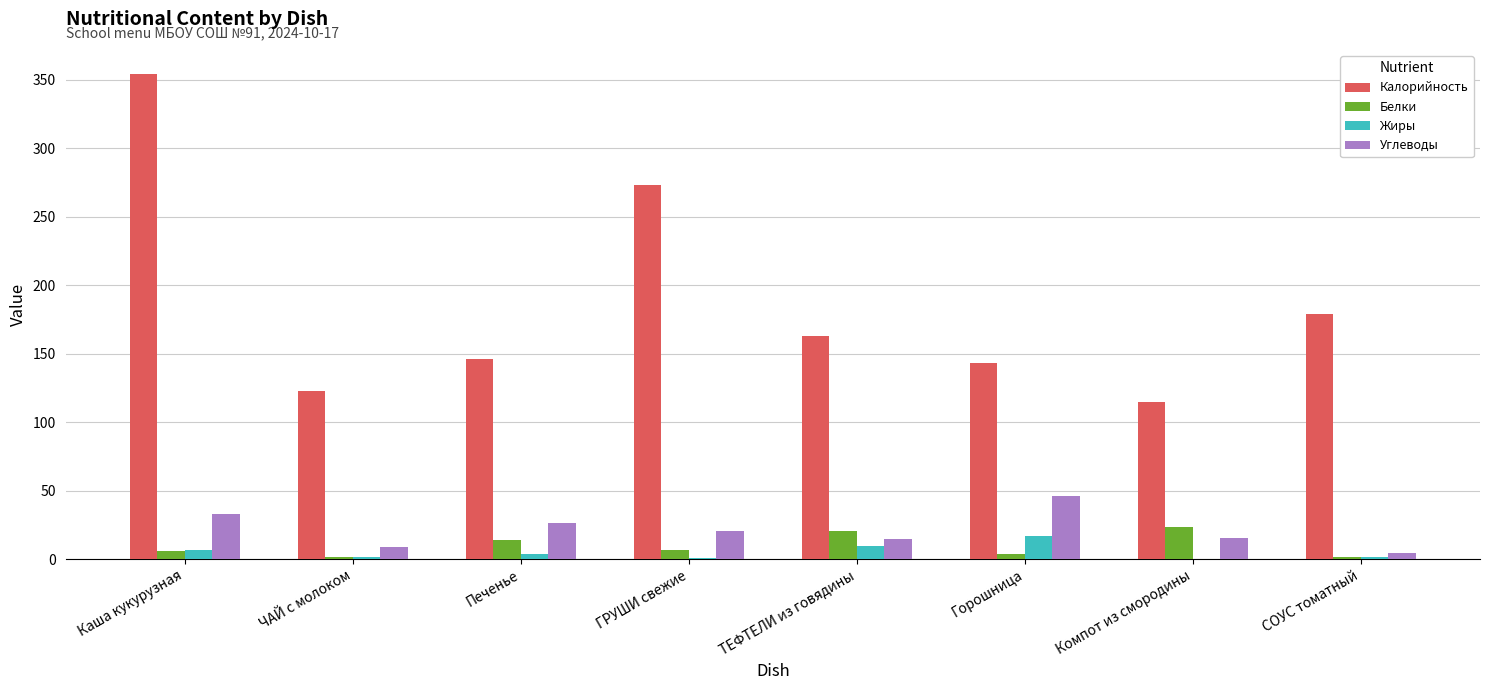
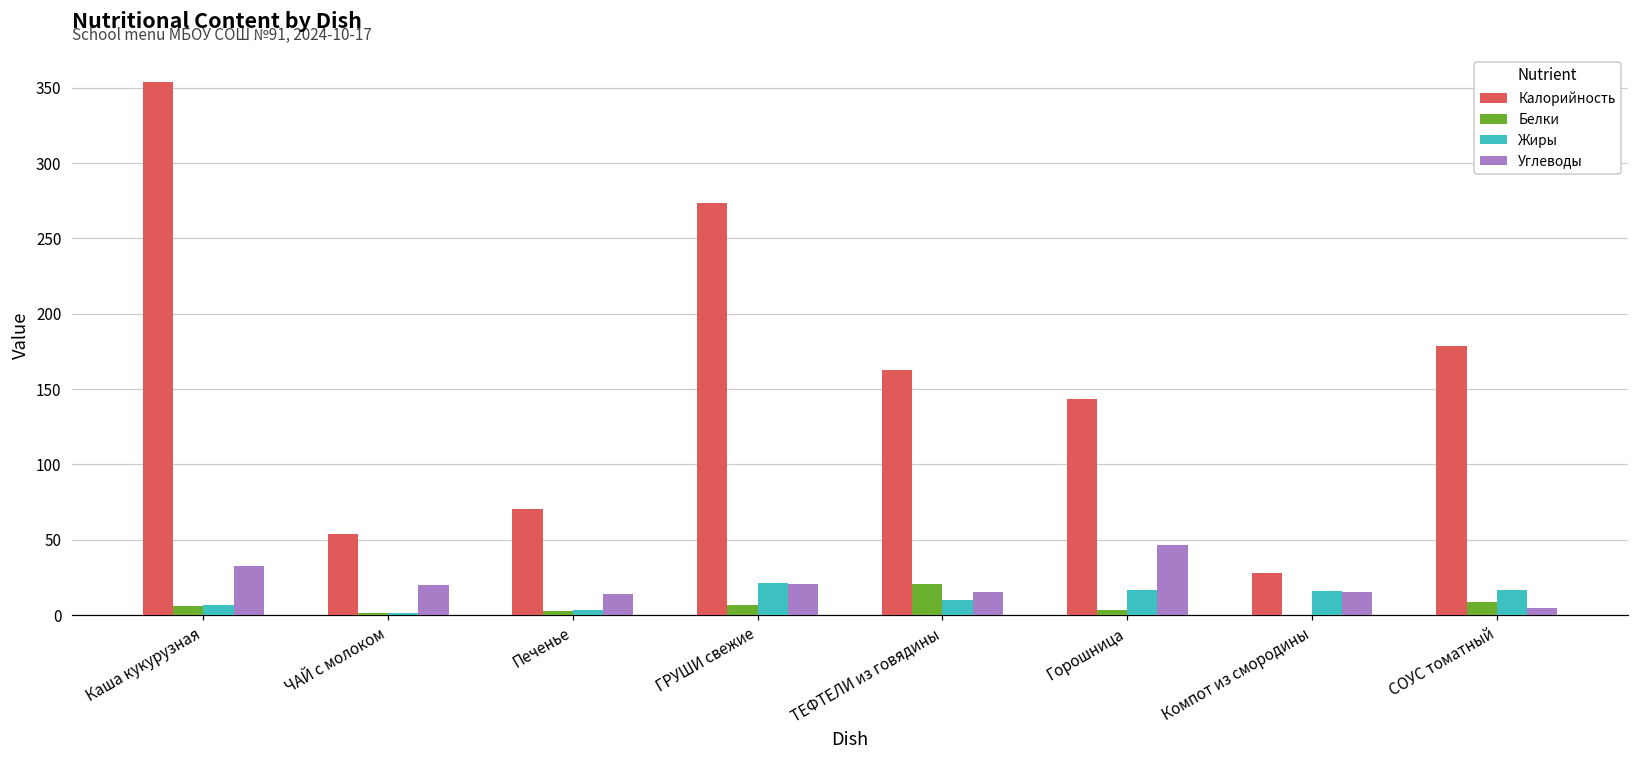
  {
    "Калорийность": {
      "Каша кукурузная": 354,
-     "ЧАЙ с молоком": 122,
-     "Печенье": 146,
+     "ЧАЙ с молоком": 54,
+     "Печенье": 71,
      "ГРУШИ свежие": 273,
      "ТЕФТЕЛИ из говядины": 163,
      "Горошница": 144,
-     "Компот из смородины": 115,
+     "Компот из смородины": 28,
      "СОУС томатный": 179
    },
    "Белки": {
      "Каша кукурузная": 6,
-     "Печенье": 14,
+     "Печенье": 3,
      "ГРУШИ свежие": 7,
      "ТЕФТЕЛИ из говядины": 20,
      "Горошница": 4,
-     "Компот из смородины": 23,
-     "СОУС томатный": 2
+     "Компот из смородины": 0,
+     "СОУС томатный": 9
    },
    "Жиры": {
      "Каша кукурузная": 7,
      "Печенье": 3,
-     "ГРУШИ свежие": 1,
+     "ГРУШИ свежие": 22,
      "ТЕФТЕЛИ из говядины": 10,
      "Горошница": 17,
-     "Компот из смородины": 0,
-     "СОУС томатный": 1
+     "Компот из смородины": 16,
+     "СОУС томатный": 17
    },
    "Углеводы": {
      "Каша кукурузная": 33,
-     "ЧАЙ с молоком": 9,
-     "Печенье": 26,
+     "ЧАЙ с молоком": 20,
+     "Печенье": 14,
      "ГРУШИ свежие": 21,
      "ТЕФТЕЛИ из говядины": 15,
      "Горошница": 46,
      "Компот из смородины": 15,
      "СОУС томатный": 5
    }
  }
